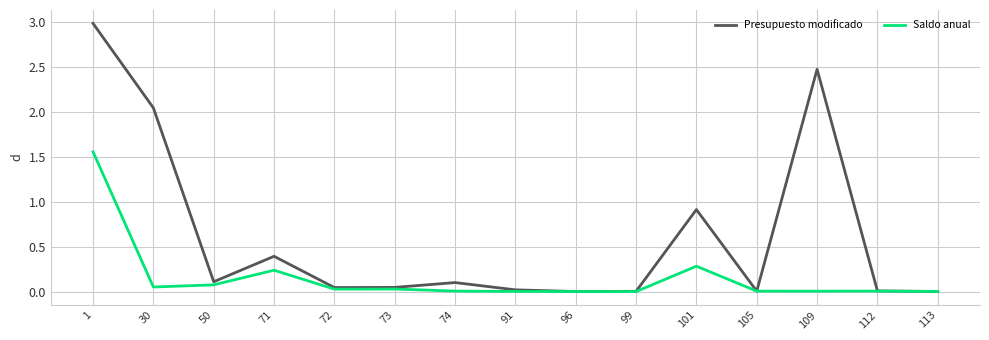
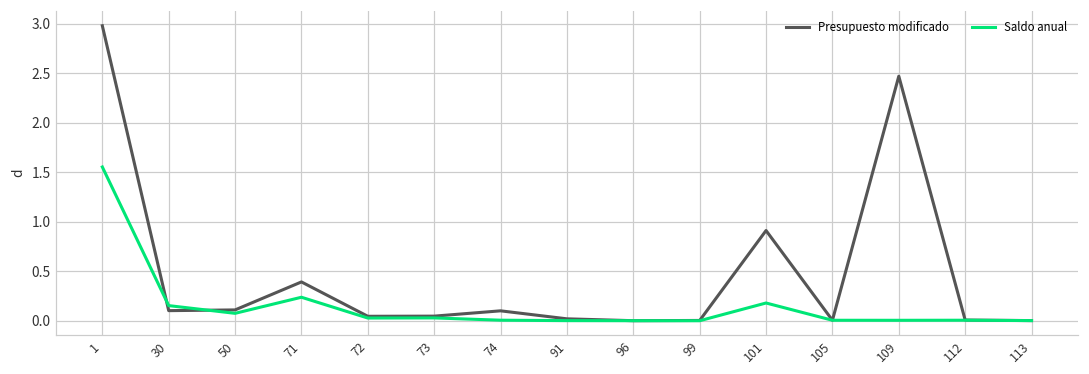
  {
    "Presupuesto modificado": {
      "1": 3.0,
-     "30": 2.0,
+     "30": 0.1,
      "50": 0.1,
      "71": 0.4,
      "74": 0.1,
      "101": 0.9,
      "109": 2.5
    },
    "Saldo anual": {
      "1": 1.6,
-     "30": 0.1,
+     "30": 0.2,
      "50": 0.1,
      "71": 0.2,
      "74": 0.0,
-     "101": 0.3,
+     "101": 0.2,
      "109": 0.0
    }
  }
